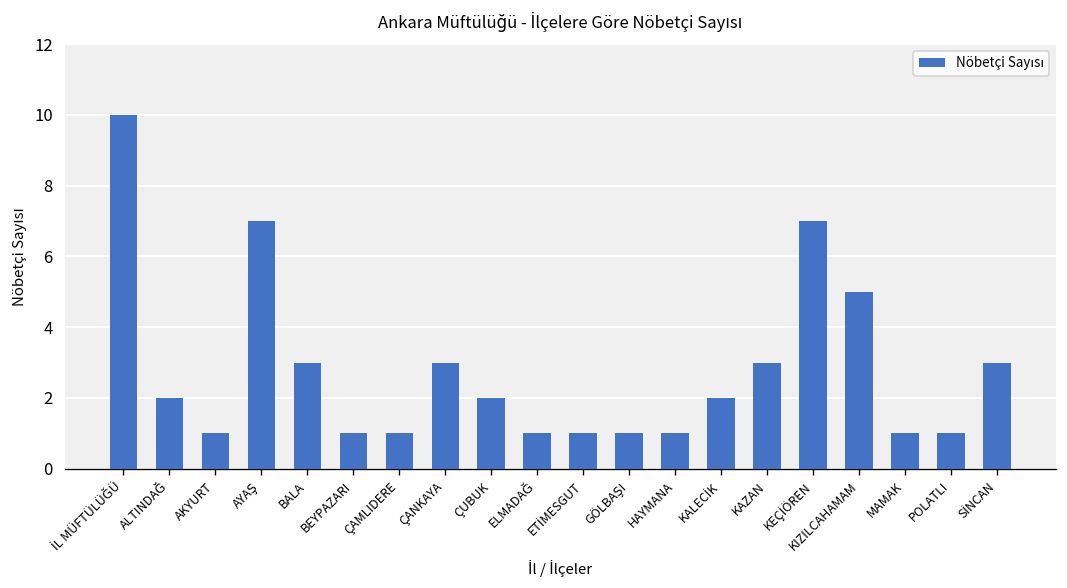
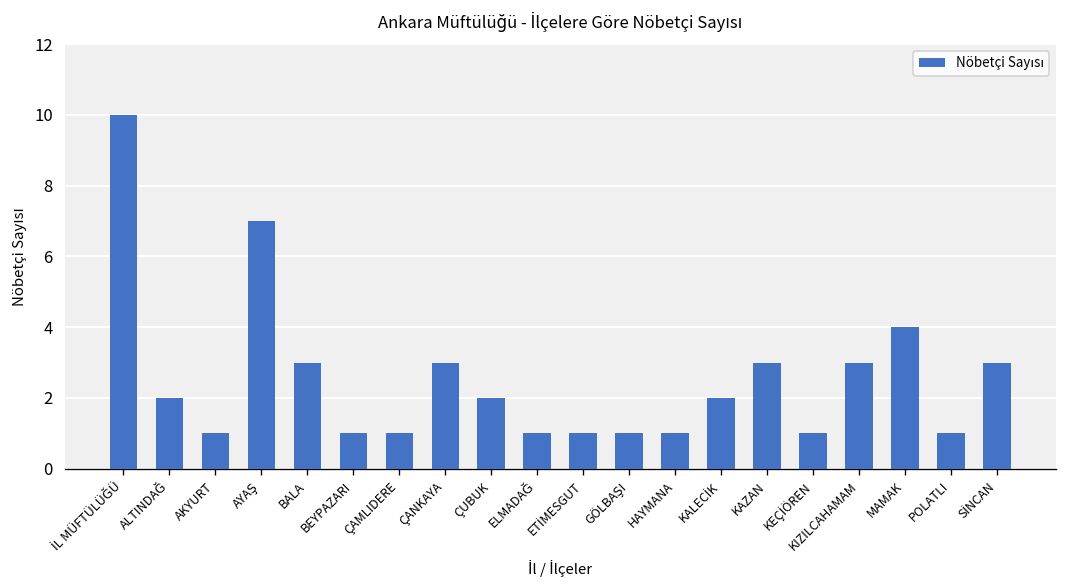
  {
    "İL MÜFTÜLÜĞÜ": 10,
    "ALTINDAĞ": 2,
    "AKYURT": 1,
    "AYAŞ": 7,
    "BALA": 3,
    "BEYPAZARI": 1,
    "ÇAMLIDERE": 1,
    "ÇANKAYA": 3,
    "ÇUBUK": 2,
    "ELMADAĞ": 1,
    "ETİMESGUT": 1,
    "GÖLBAŞI": 1,
    "HAYMANA": 1,
    "KALECİK": 2,
    "KAZAN": 3,
-   "KEÇİÖREN": 7,
-   "KIZILCAHAMAM": 5,
-   "MAMAK": 1,
+   "KEÇİÖREN": 1,
+   "KIZILCAHAMAM": 3,
+   "MAMAK": 4,
    "POLATLI": 1,
    "SİNCAN": 3
  }
